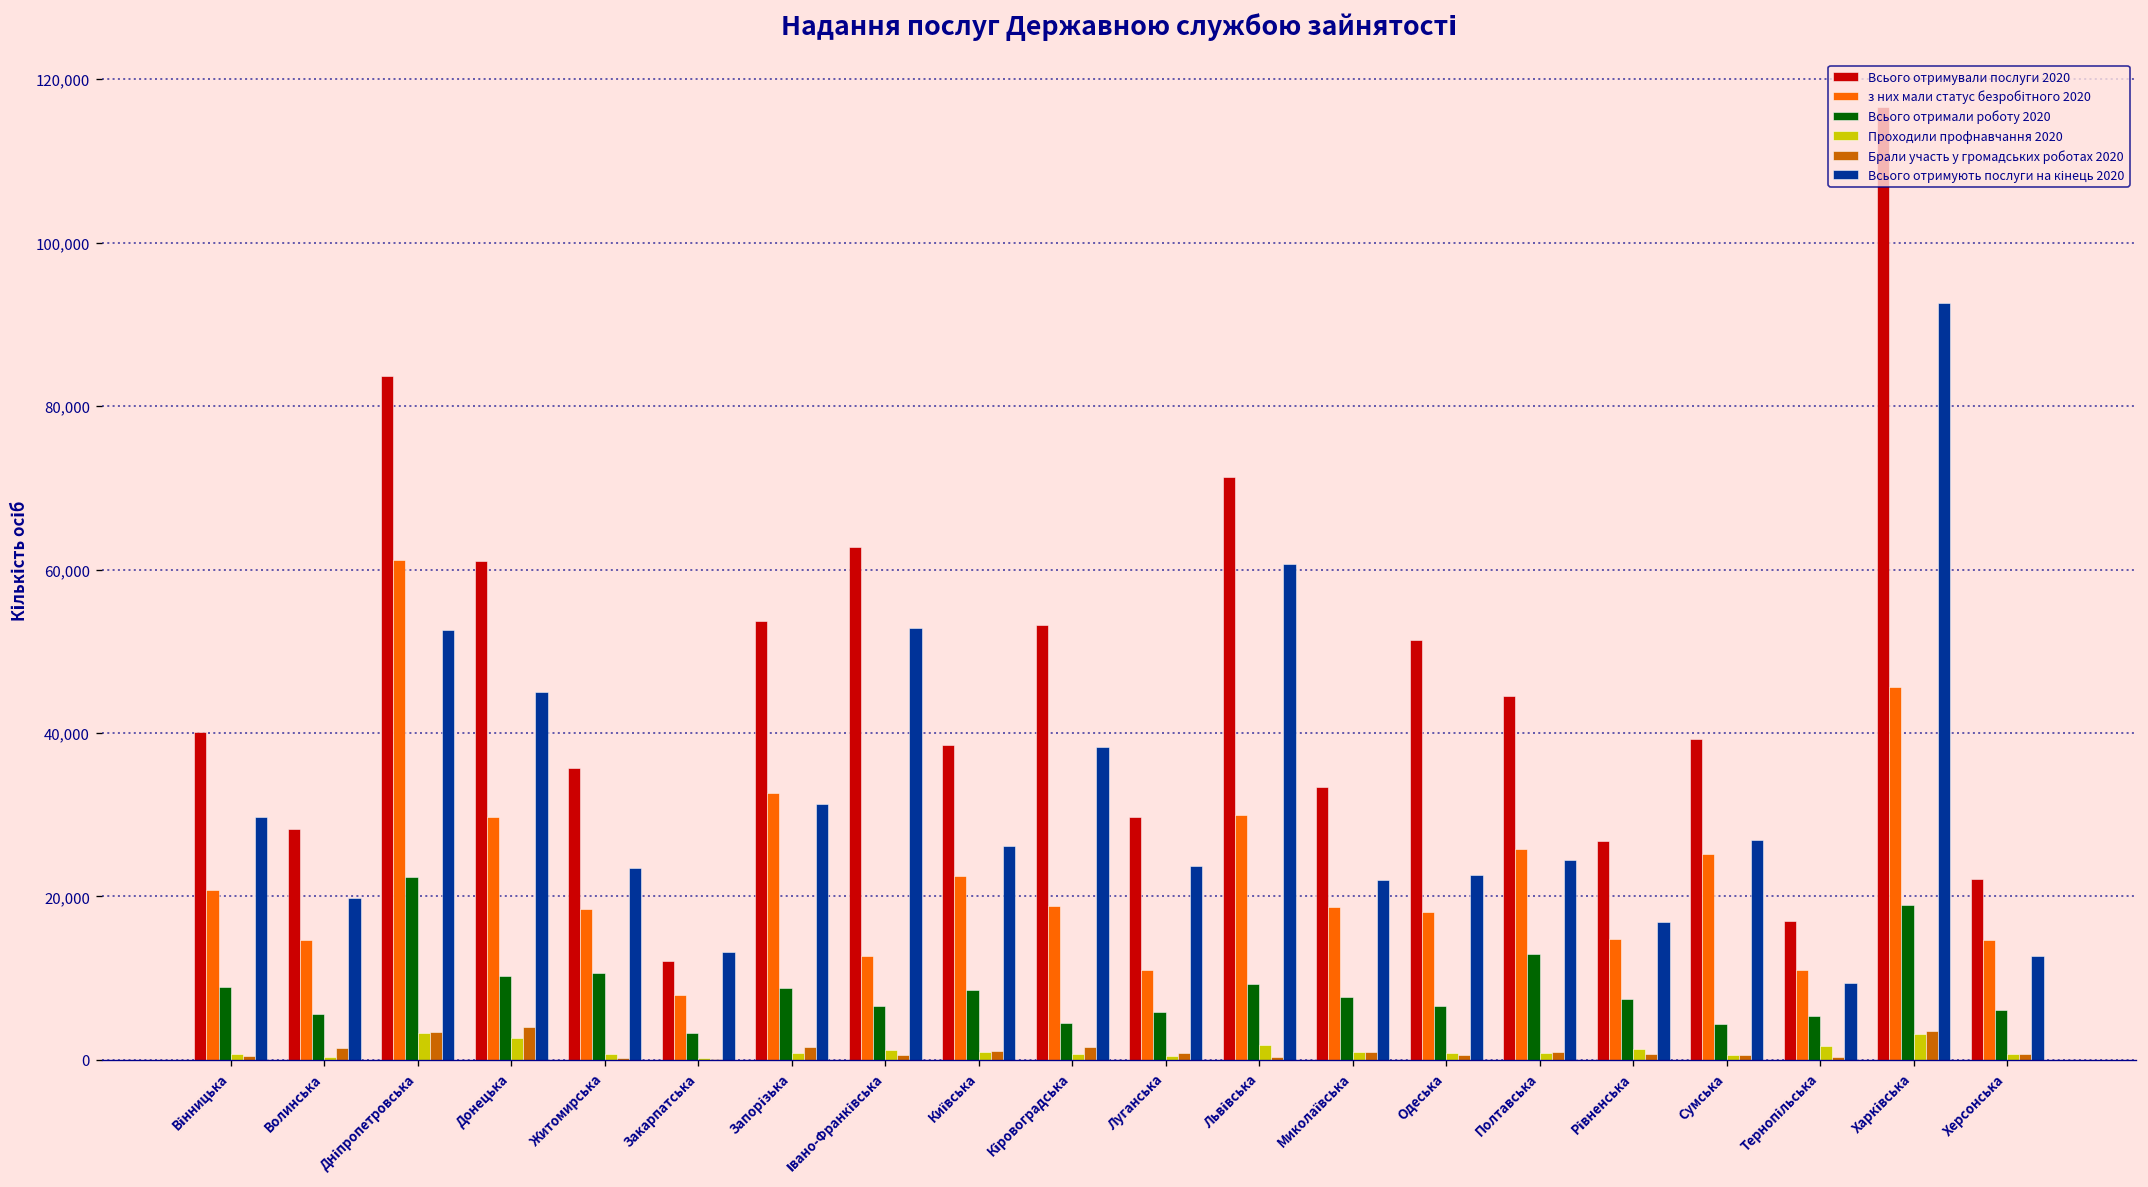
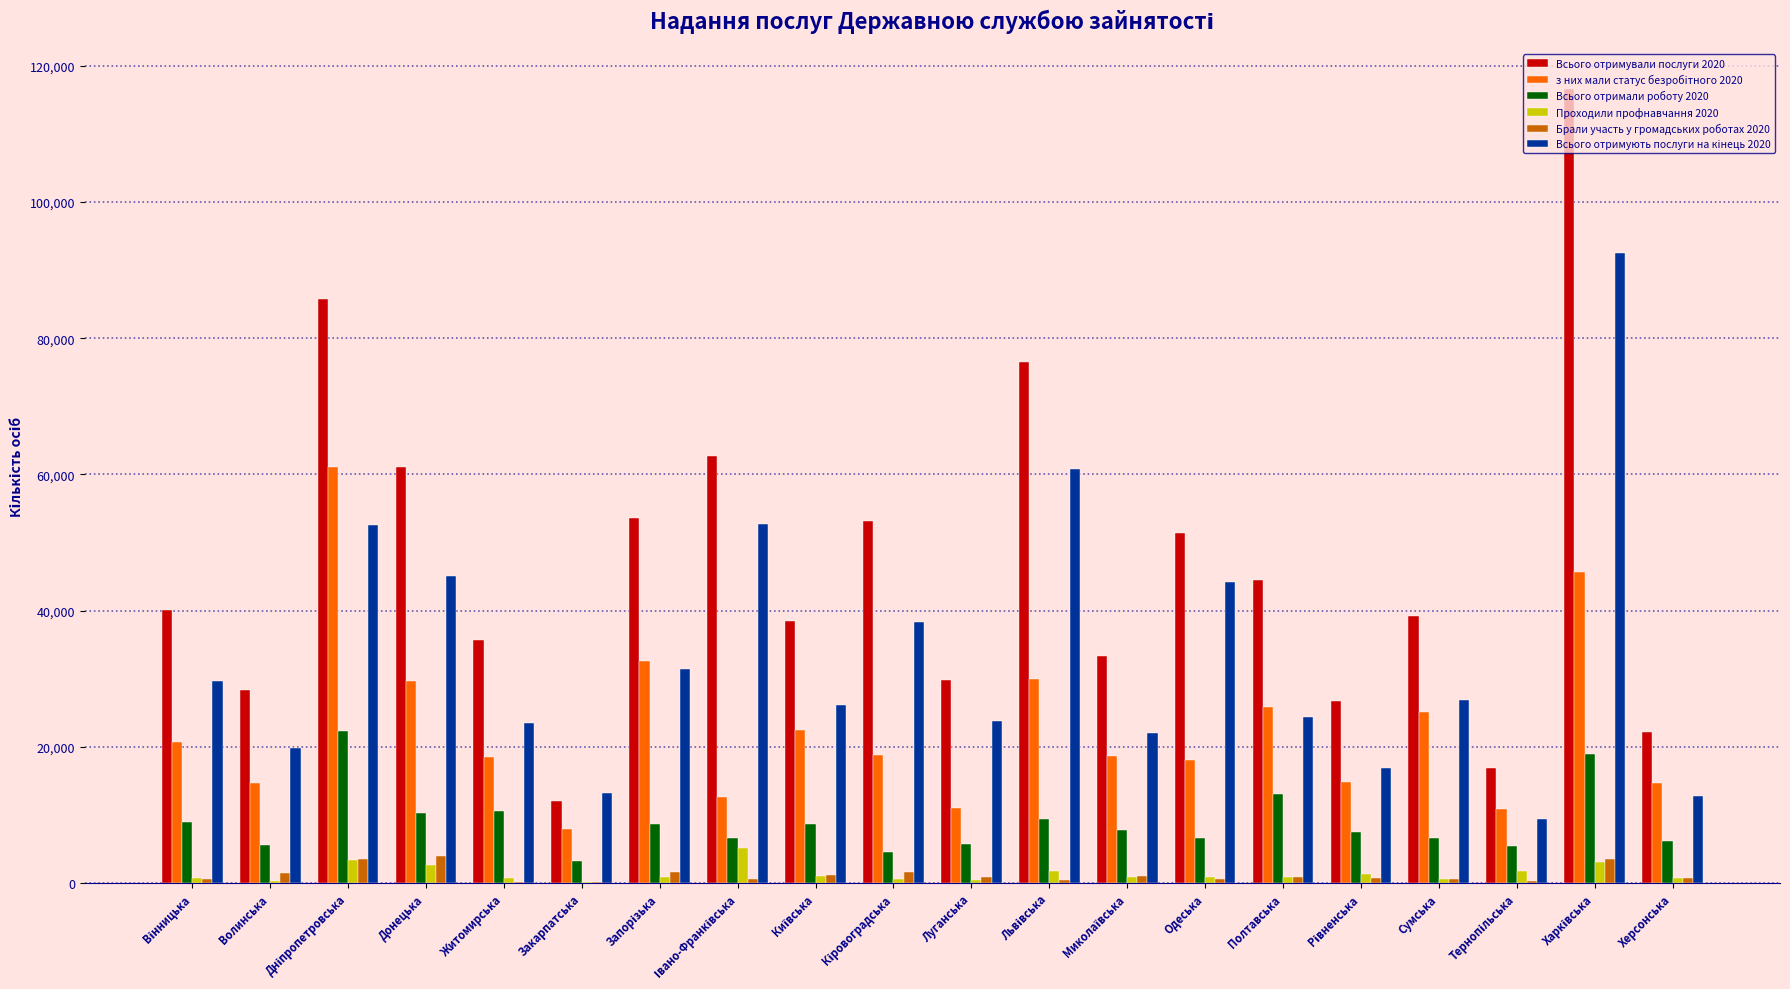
  {
    "Всього отримували послуги 2020": {
      "Вінницька": "40,000",
      "Волинська": "28,000",
-     "Дніпропетровська": "84,000",
+     "Дніпропетровська": "86,000",
      "Донецька": "61,000",
      "Житомирська": "36,000",
      "Закарпатська": "12,000",
      "Запорізька": "54,000",
      "Івано-Франківська": "63,000",
      "Київська": "39,000",
      "Кіровоградська": "53,000",
      "Луганська": "30,000",
-     "Львівська": "71,000",
+     "Львівська": "76,000",
      "Миколаївська": "33,000",
      "Одеська": "51,000",
      "Полтавська": "45,000",
      "Рівненська": "27,000",
      "Сумська": "39,000",
      "Тернопільська": "17,000",
      "Херсонська": "22,000"
    },
    "Всього отримали роботу 2020": {
      "Вінницька": "9,000",
      "Волинська": "6,000",
      "Дніпропетровська": "22,000",
      "Донецька": "10,000",
      "Житомирська": "11,000",
      "Закарпатська": "3,000",
      "Запорізька": "9,000",
      "Івано-Франківська": "7,000",
      "Київська": "9,000",
      "Кіровоградська": "5,000",
      "Луганська": "6,000",
      "Львівська": "9,000",
      "Миколаївська": "8,000",
      "Одеська": "7,000",
      "Полтавська": "13,000",
      "Рівненська": "7,000",
-     "Сумська": "4,000",
+     "Сумська": "7,000",
      "Тернопільська": "5,000",
      "Харківська": "19,000",
      "Херсонська": "6,000"
    },
    "Проходили профнавчання 2020": {
      "Вінницька": "1,000",
      "Волинська": "0",
      "Дніпропетровська": "3,000",
      "Донецька": "3,000",
      "Житомирська": "1,000",
      "Запорізька": "1,000",
-     "Івано-Франківська": "1,000",
+     "Івано-Франківська": "5,000",
      "Київська": "1,000",
      "Кіровоградська": "1,000",
      "Луганська": "0",
      "Львівська": "2,000",
      "Миколаївська": "1,000",
      "Одеська": "1,000",
      "Полтавська": "1,000",
      "Рівненська": "1,000",
      "Сумська": "1,000",
      "Тернопільська": "2,000",
      "Харківська": "3,000",
      "Херсонська": "1,000"
    },
    "Всього отримують послуги на кінець 2020": {
      "Вінницька": "30,000",
      "Волинська": "20,000",
      "Дніпропетровська": "53,000",
      "Донецька": "45,000",
      "Житомирська": "23,000",
      "Закарпатська": "13,000",
      "Запорізька": "31,000",
      "Івано-Франківська": "53,000",
      "Київська": "26,000",
      "Кіровоградська": "38,000",
      "Луганська": "24,000",
      "Львівська": "61,000",
      "Миколаївська": "22,000",
-     "Одеська": "23,000",
+     "Одеська": "44,000",
      "Полтавська": "24,000",
      "Рівненська": "17,000",
      "Сумська": "27,000",
      "Тернопільська": "9,000",
      "Харківська": "93,000",
      "Херсонська": "13,000"
    }
  }
